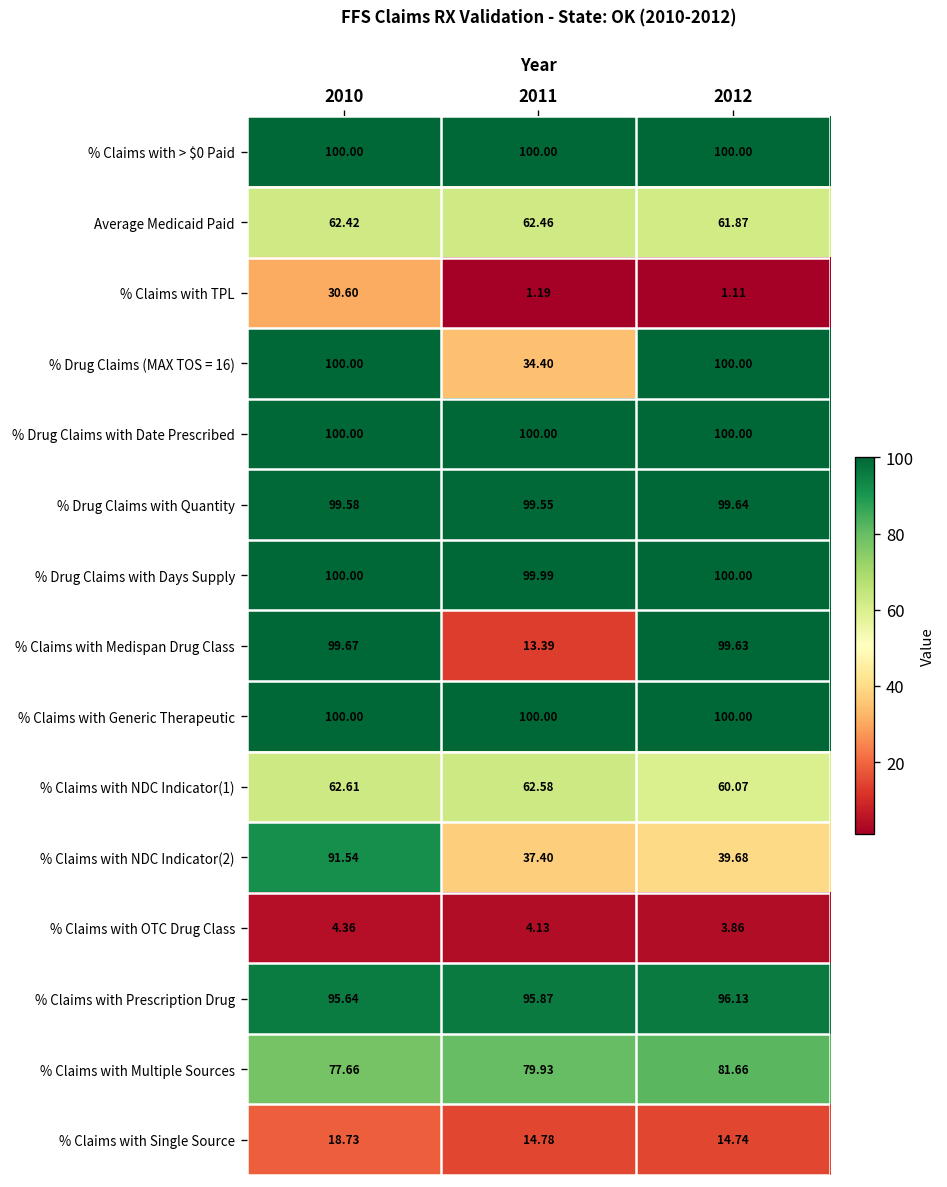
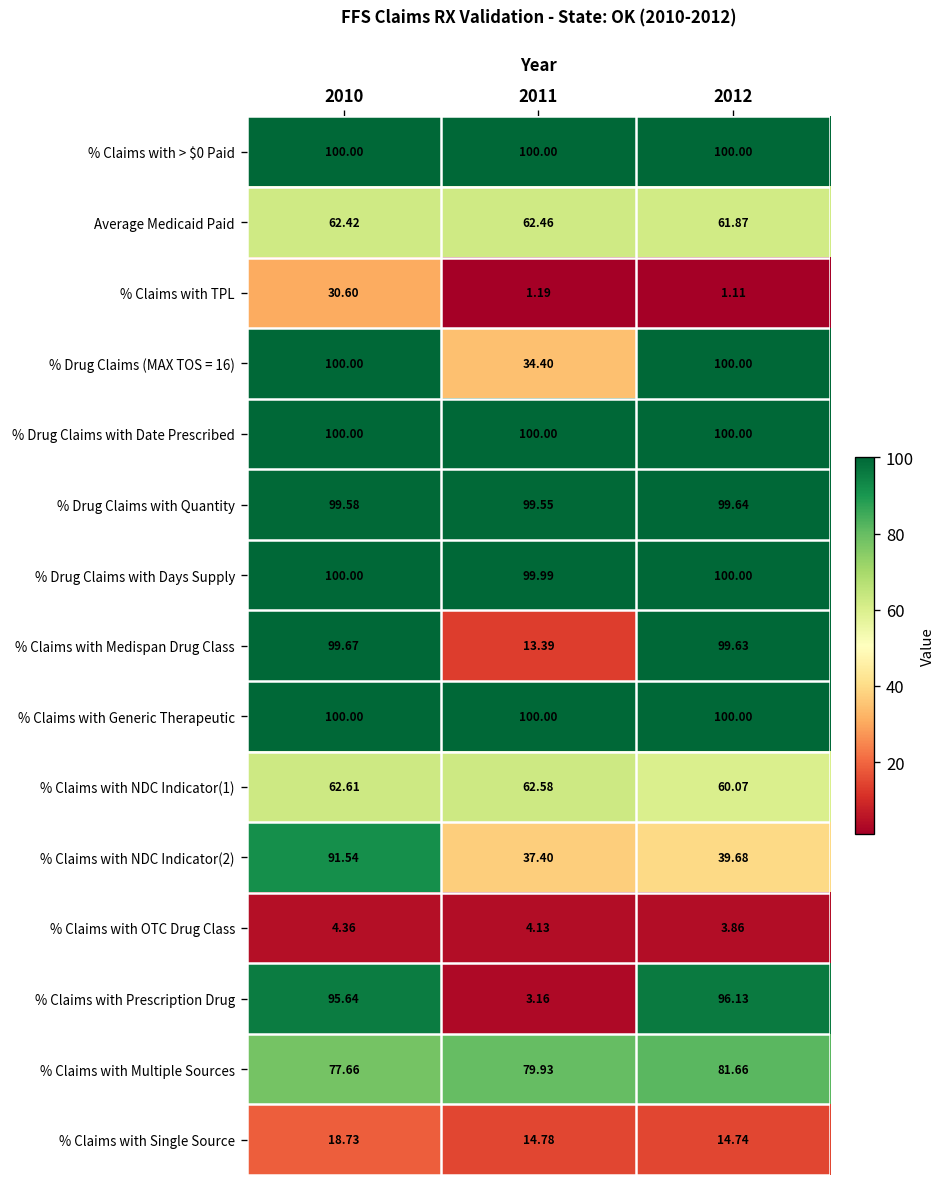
  {
    "% Claims with > $0 Paid": {
      "2010": 100.00,
      "2011": 100.00,
      "2012": 100.00
    },
    "Average Medicaid Paid": {
      "2010": 62.42,
      "2011": 62.46,
      "2012": 61.87
    },
    "% Claims with TPL": {
      "2010": 30.60,
      "2011": 1.19,
      "2012": 1.11
    },
    "% Drug Claims (MAX TOS = 16)": {
      "2010": 100.00,
      "2011": 34.40,
      "2012": 100.00
    },
    "% Drug Claims with Date Prescribed": {
      "2010": 100.00,
      "2011": 100.00,
      "2012": 100.00
    },
    "% Drug Claims with Quantity": {
      "2010": 99.58,
      "2011": 99.55,
      "2012": 99.64
    },
    "% Drug Claims with Days Supply": {
      "2010": 100.00,
      "2011": 99.99,
      "2012": 100.00
    },
    "% Claims with Medispan Drug Class": {
      "2010": 99.67,
      "2011": 13.39,
      "2012": 99.63
    },
    "% Claims with Generic Therapeutic": {
      "2010": 100.00,
      "2011": 100.00,
      "2012": 100.00
    },
    "% Claims with NDC Indicator(1)": {
      "2010": 62.61,
      "2011": 62.58,
      "2012": 60.07
    },
    "% Claims with NDC Indicator(2)": {
      "2010": 91.54,
      "2011": 37.40,
      "2012": 39.68
    },
    "% Claims with OTC Drug Class": {
      "2010": 4.36,
      "2011": 4.13,
      "2012": 3.86
    },
    "% Claims with Prescription Drug": {
      "2010": 95.64,
-     "2011": 95.87,
+     "2011": 3.16,
      "2012": 96.13
    },
    "% Claims with Multiple Sources": {
      "2010": 77.66,
      "2011": 79.93,
      "2012": 81.66
    },
    "% Claims with Single Source": {
      "2010": 18.73,
      "2011": 14.78,
      "2012": 14.74
    }
  }
